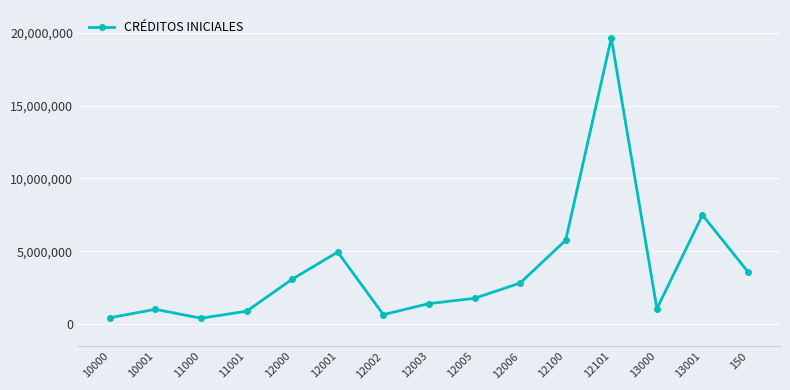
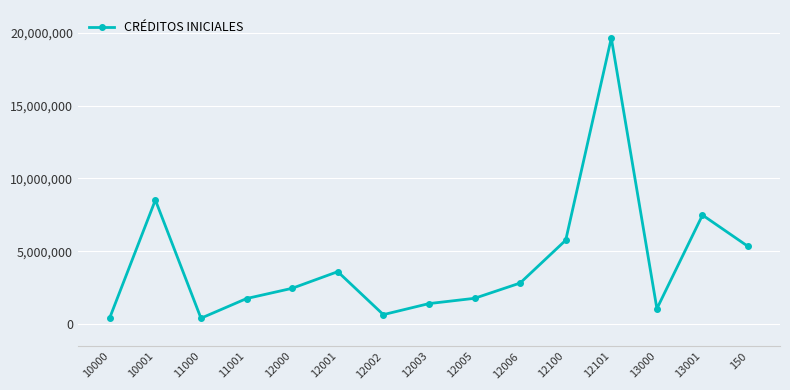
  {
    "10000": "400,000",
-   "10001": "1,000,000",
+   "10001": "8,500,000",
    "11000": "400,000",
-   "11001": "900,000",
-   "12000": "3,100,000",
-   "12001": "4,900,000",
+   "11001": "1,800,000",
+   "12000": "2,500,000",
+   "12001": "3,600,000",
    "12002": "600,000",
    "12003": "1,400,000",
    "12005": "1,800,000",
    "12006": "2,800,000",
    "12100": "5,800,000",
    "12101": "19,700,000",
    "13000": "1,100,000",
    "13001": "7,500,000",
-   "150": "3,600,000"
+   "150": "5,300,000"
  }
